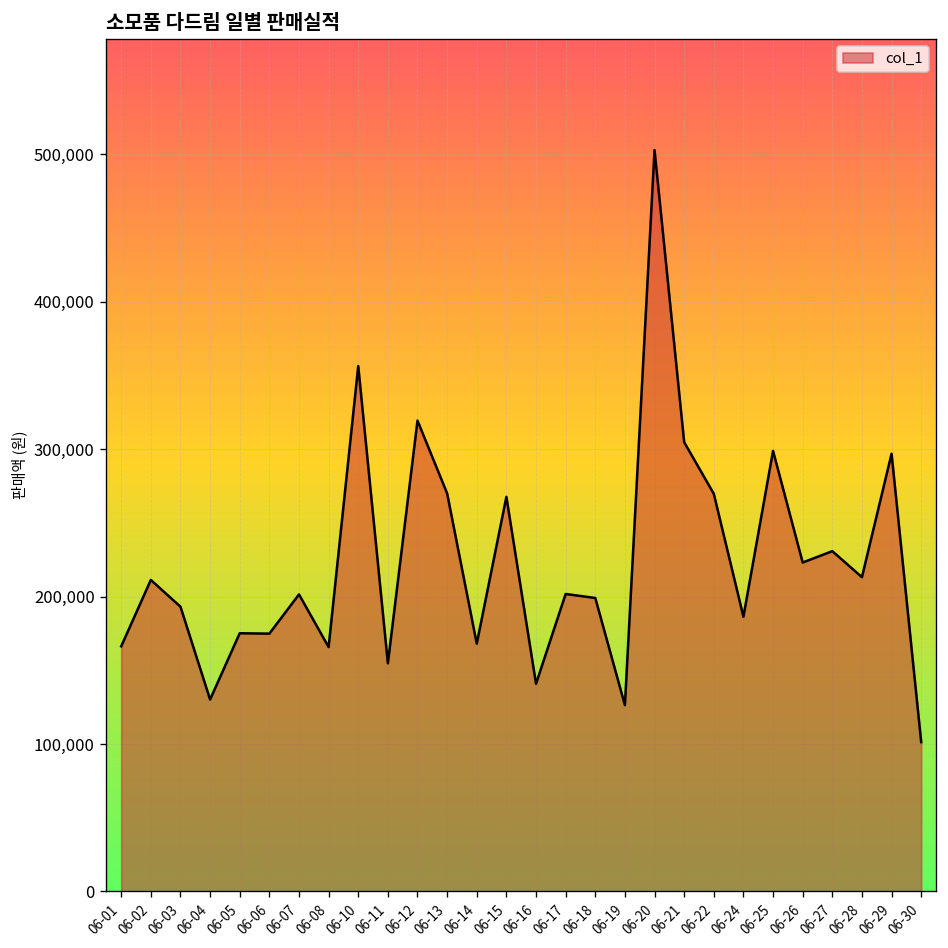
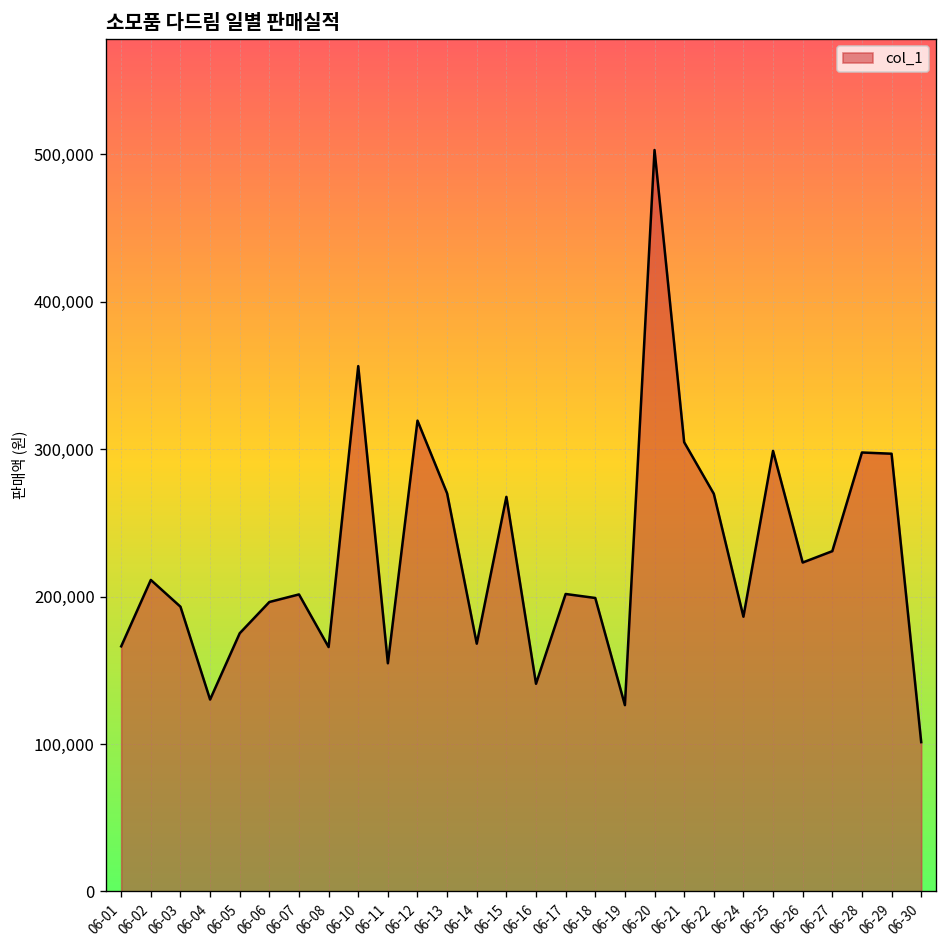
  {
    "06-01": "166,000",
    "06-02": "211,000",
    "06-03": "193,000",
    "06-04": "130,000",
    "06-05": "175,000",
-   "06-06": "175,000",
+   "06-06": "196,000",
    "06-07": "202,000",
    "06-08": "166,000",
    "06-10": "356,000",
    "06-11": "155,000",
    "06-12": "319,000",
    "06-13": "270,000",
    "06-14": "168,000",
    "06-15": "268,000",
    "06-16": "141,000",
    "06-17": "202,000",
    "06-18": "199,000",
    "06-19": "126,000",
    "06-20": "503,000",
    "06-21": "305,000",
    "06-22": "270,000",
    "06-24": "186,000",
    "06-25": "299,000",
    "06-26": "223,000",
    "06-27": "231,000",
-   "06-28": "213,000",
+   "06-28": "298,000",
    "06-29": "297,000",
    "06-30": "101,000"
  }
